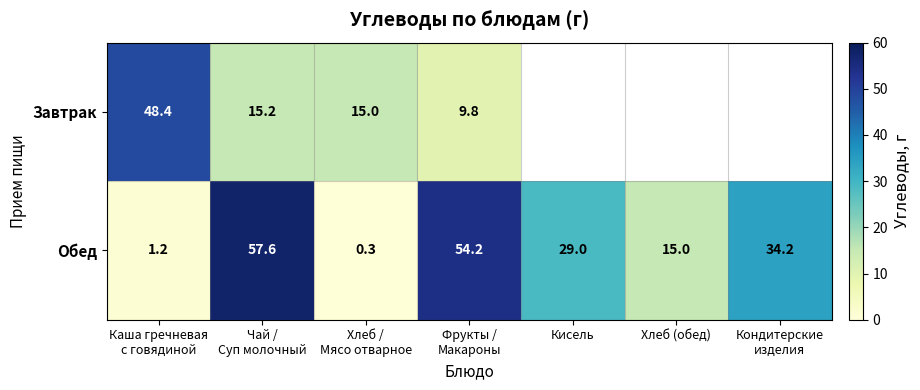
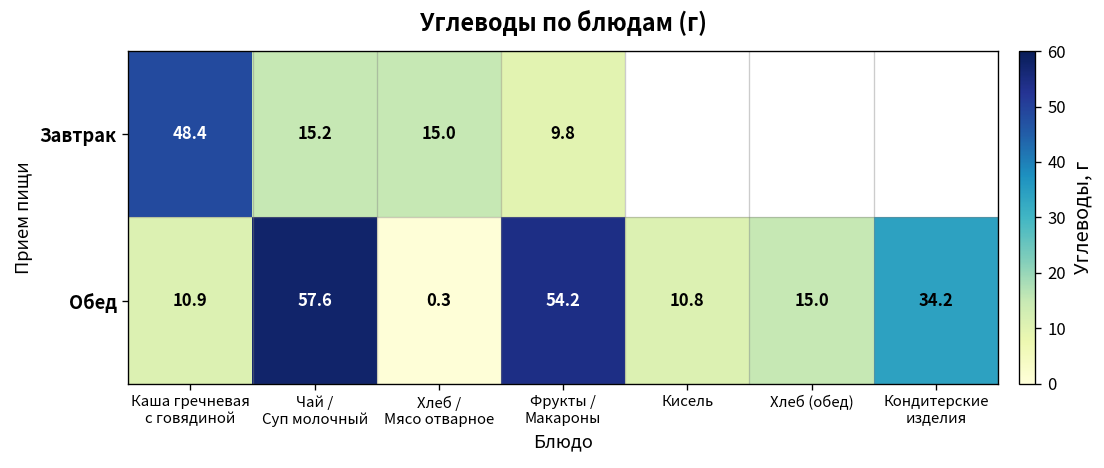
  {
    "Завтрак": {
      "Каша гречневая с говядиной": 48.4,
      "Чай / Суп молочный": 15.2,
      "Хлеб / Мясо отварное": 15.0,
      "Фрукты / Макароны": 9.8
    },
    "Обед": {
-     "Каша гречневая с говядиной": 1.2,
+     "Каша гречневая с говядиной": 10.9,
      "Чай / Суп молочный": 57.6,
      "Хлеб / Мясо отварное": 0.3,
      "Фрукты / Макароны": 54.2,
-     "Кисель": 29.0,
+     "Кисель": 10.8,
      "Хлеб (обед)": 15.0,
      "Кондитерские изделия": 34.2
    }
  }
